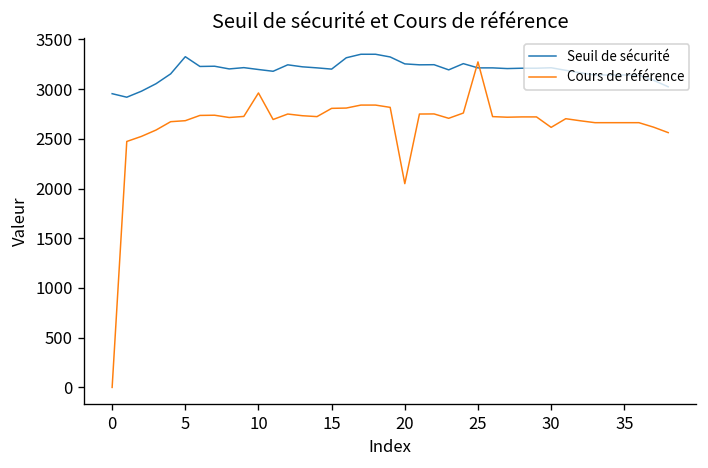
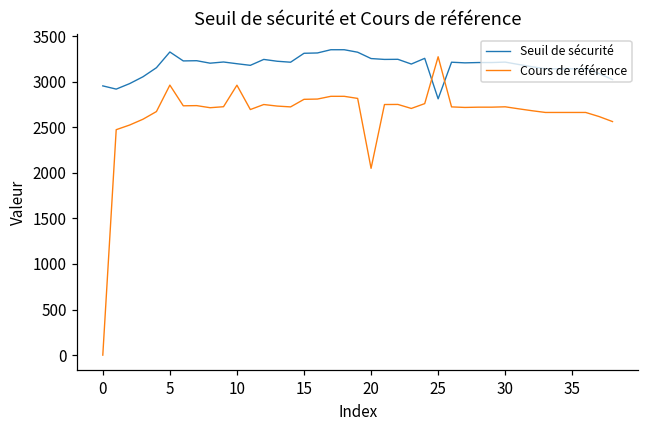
  {
    "Seuil de sécurité": {
      "0": 3000,
      "5": 3300,
      "10": 3200,
-     "15": 3200,
+     "15": 3300,
      "20": 3300,
-     "25": 3200
+     "25": 2800
    },
    "Cours de référence": {
      "0": 0,
-     "5": 2700,
+     "5": 3000,
      "10": 3000,
      "15": 2800,
      "20": 2000,
      "25": 3300,
-     "30": 2600,
+     "30": 2700,
      "35": 2700
    }
  }
